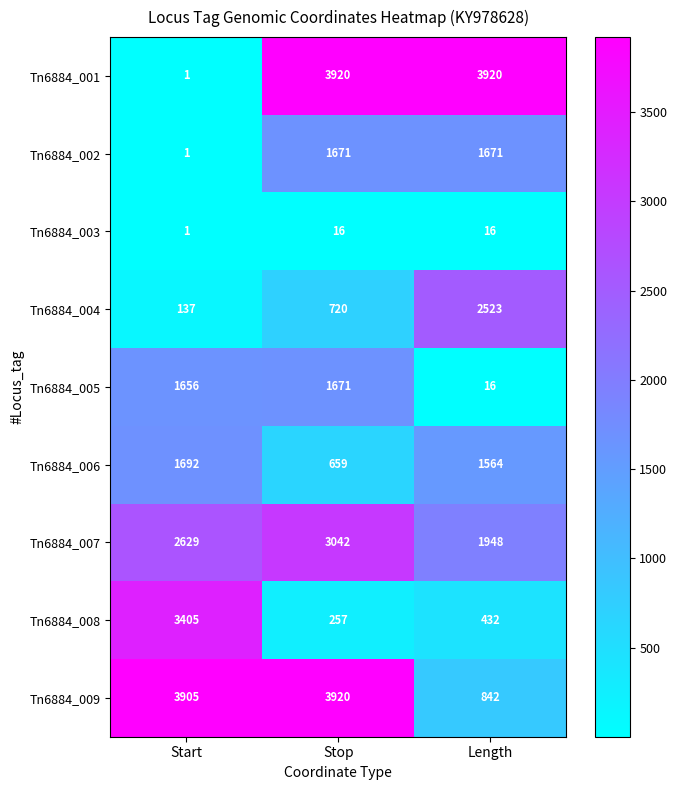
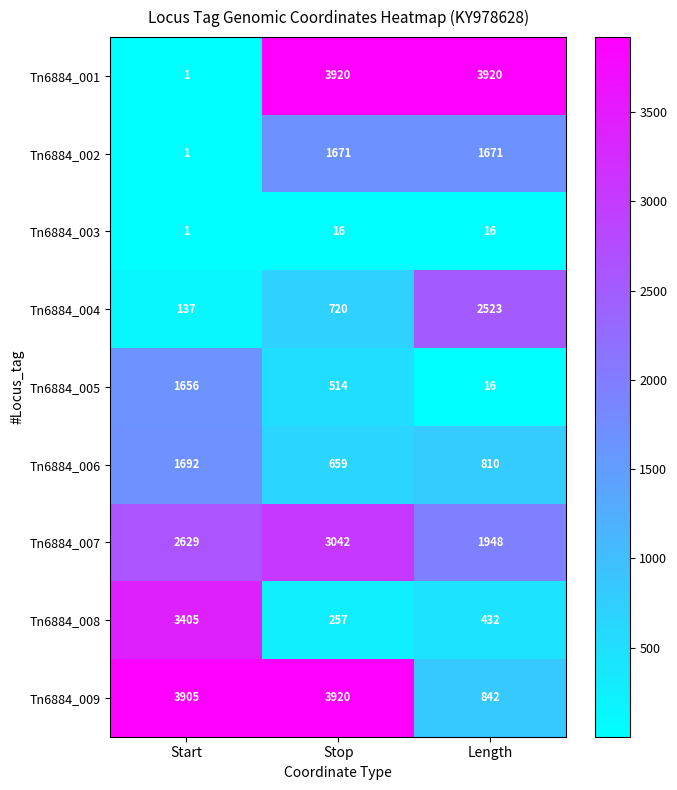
  {
    "Tn6884_001": {
      "Start": 1,
      "Stop": 3920,
      "Length": 3920
    },
    "Tn6884_002": {
      "Start": 1,
      "Stop": 1671,
      "Length": 1671
    },
    "Tn6884_003": {
      "Start": 1,
      "Stop": 16,
      "Length": 16
    },
    "Tn6884_004": {
      "Start": 137,
      "Stop": 720,
      "Length": 2523
    },
    "Tn6884_005": {
      "Start": 1656,
-     "Stop": 1671,
+     "Stop": 514,
      "Length": 16
    },
    "Tn6884_006": {
      "Start": 1692,
      "Stop": 659,
-     "Length": 1564
+     "Length": 810
    },
    "Tn6884_007": {
      "Start": 2629,
      "Stop": 3042,
      "Length": 1948
    },
    "Tn6884_008": {
      "Start": 3405,
      "Stop": 257,
      "Length": 432
    },
    "Tn6884_009": {
      "Start": 3905,
      "Stop": 3920,
      "Length": 842
    }
  }
